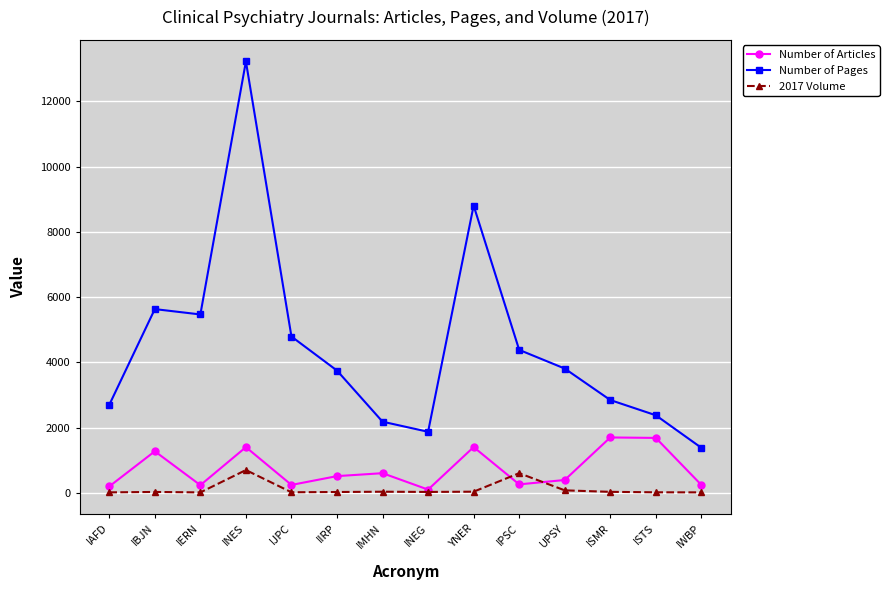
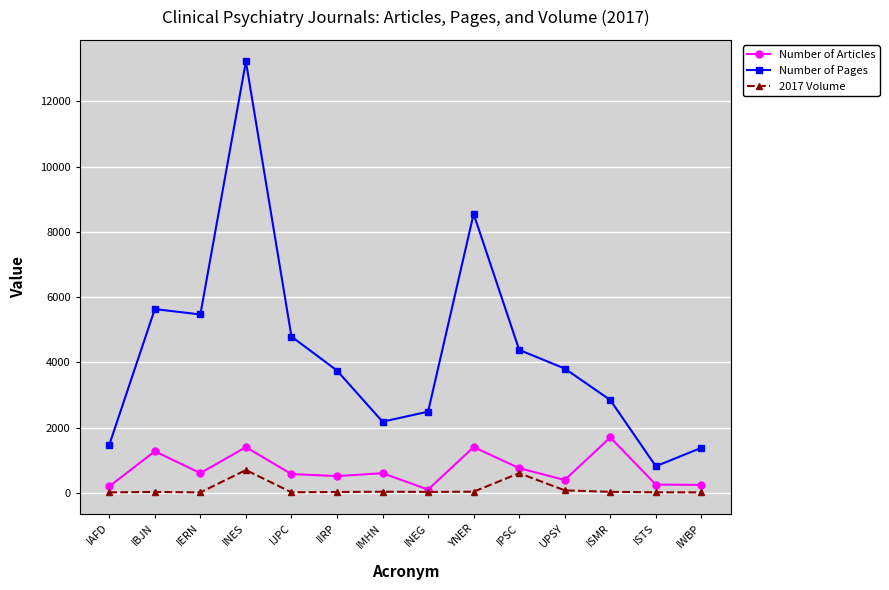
  {
    "Number of Articles": {
      "IAFD": 200,
      "IBJN": 1300,
-     "IERN": 200,
+     "IERN": 600,
      "INES": 1400,
-     "IJPC": 200,
+     "IJPC": 600,
      "IIRP": 500,
      "IMHN": 600,
      "YNER": 1400,
-     "IPSC": 300,
+     "IPSC": 800,
      "UPSY": 400,
      "ISMR": 1700,
-     "ISTS": 1700,
+     "ISTS": 300,
      "IWBP": 200
    },
    "Number of Pages": {
-     "IAFD": 2700,
+     "IAFD": 1500,
      "IBJN": 5600,
      "IERN": 5500,
      "INES": 13200,
      "IJPC": 4800,
      "IIRP": 3800,
      "IMHN": 2200,
-     "INEG": 1900,
-     "YNER": 8800,
+     "INEG": 2500,
+     "YNER": 8600,
      "IPSC": 4400,
      "UPSY": 3800,
      "ISMR": 2800,
-     "ISTS": 2400,
+     "ISTS": 800,
      "IWBP": 1400
    },
    "2017 Volume": {
      "IAFD": 0,
      "IBJN": 0,
      "IERN": 0,
      "INES": 700,
      "IJPC": 0,
      "IIRP": 0,
      "IMHN": 0,
      "YNER": 0,
      "IPSC": 600,
      "UPSY": 100,
      "ISMR": 0,
      "ISTS": 0,
      "IWBP": 0
    }
  }
